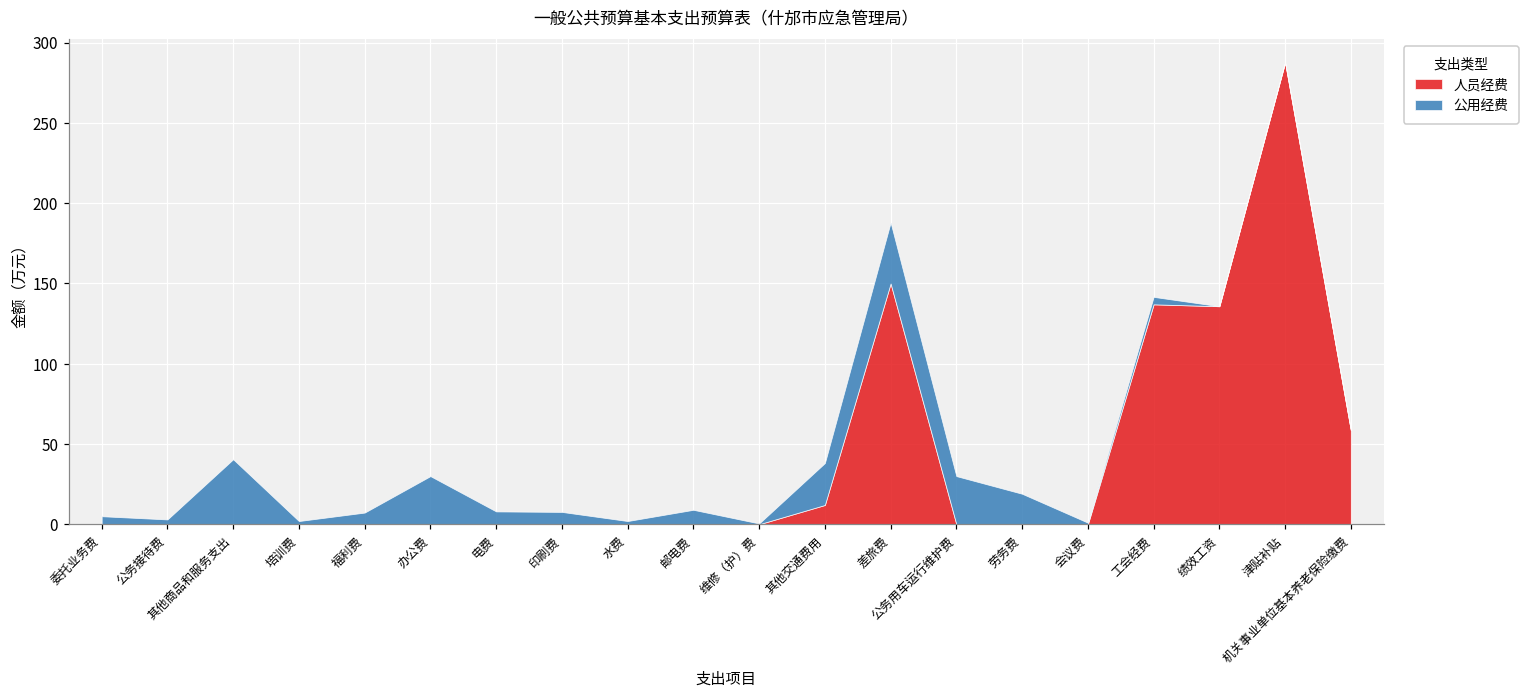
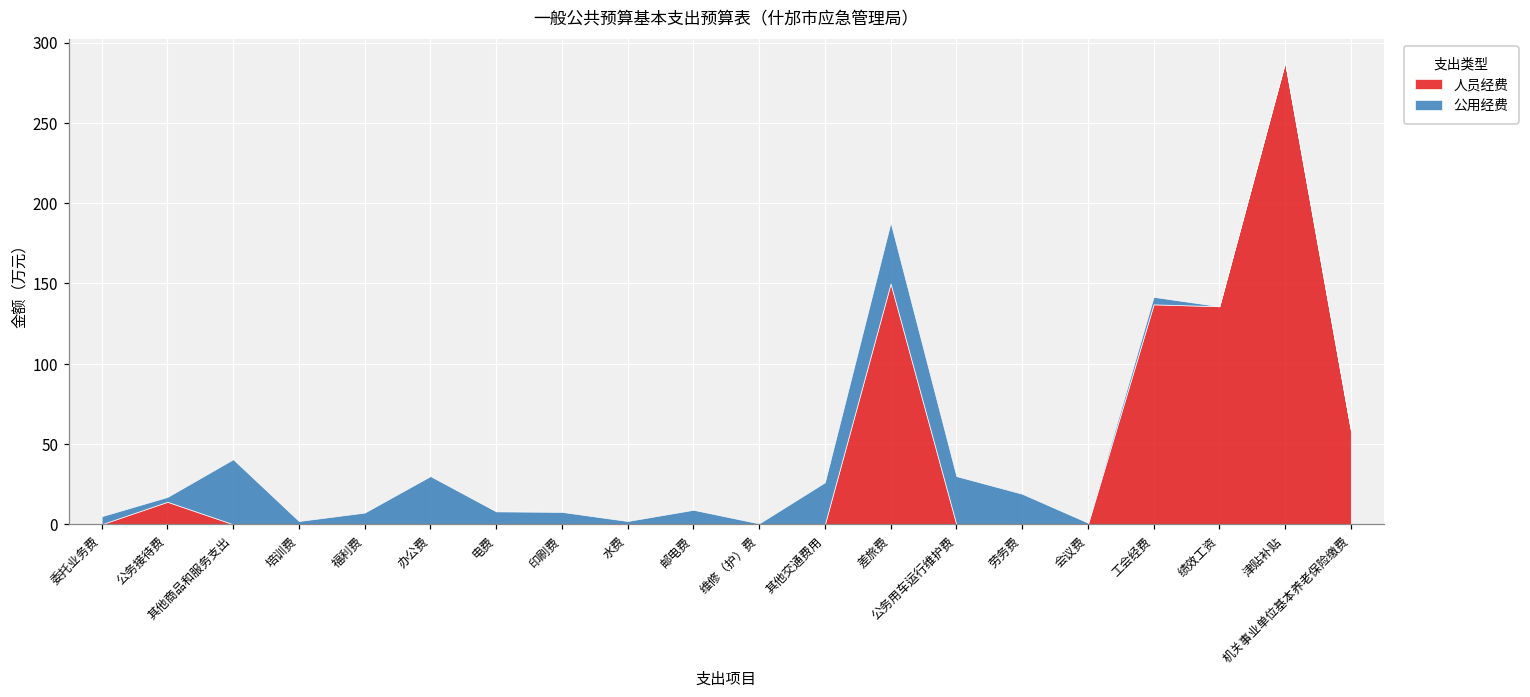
  {
    "人员经费": {
      "委托业务费": 0,
-     "公务接待费": 0,
+     "公务接待费": 14,
      "其他商品和服务支出": 0,
      "培训费": 0,
      "福利费": 0,
      "办公费": 0,
      "电费": 0,
      "印刷费": 0,
      "水费": 0,
      "邮电费": 0,
-     "其他交通费用": 12,
+     "其他交通费用": 0,
      "差旅费": 150,
      "公务用车运行维护费": 0,
      "劳务费": 0,
      "工会经费": 137
    },
    "公用经费": {
      "委托业务费": 5,
      "公务接待费": 3,
      "其他商品和服务支出": 41,
      "培训费": 2,
      "福利费": 7,
      "办公费": 30,
      "电费": 8,
      "印刷费": 8,
      "水费": 2,
      "邮电费": 9,
      "其他交通费用": 26,
      "差旅费": 38,
      "公务用车运行维护费": 30,
      "劳务费": 19,
      "工会经费": 5
    }
  }
